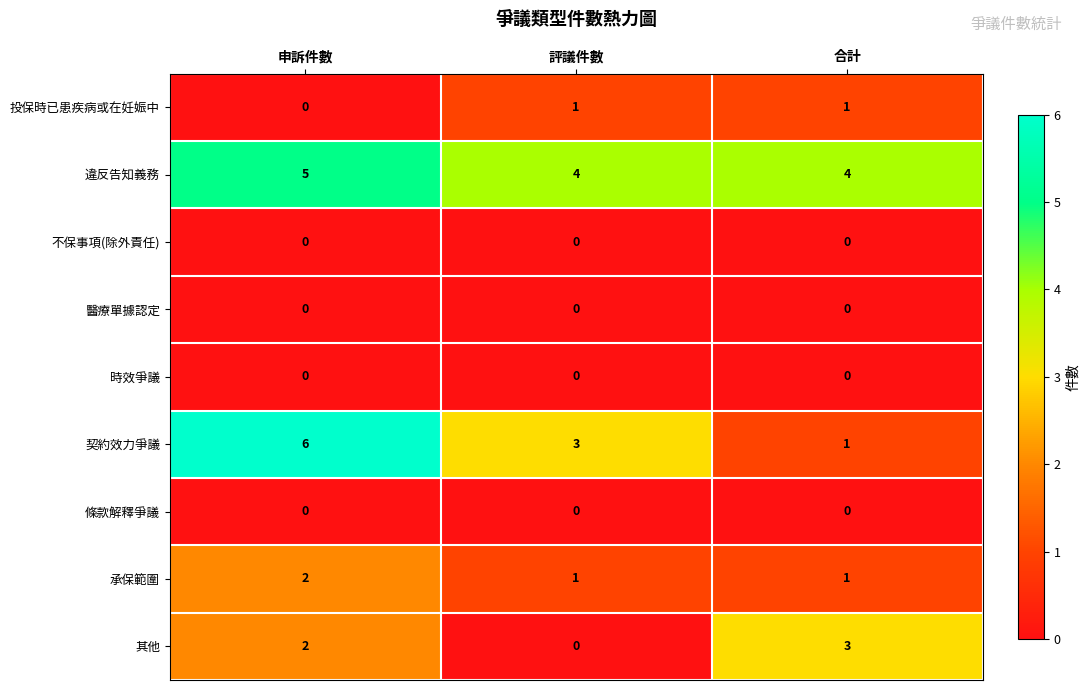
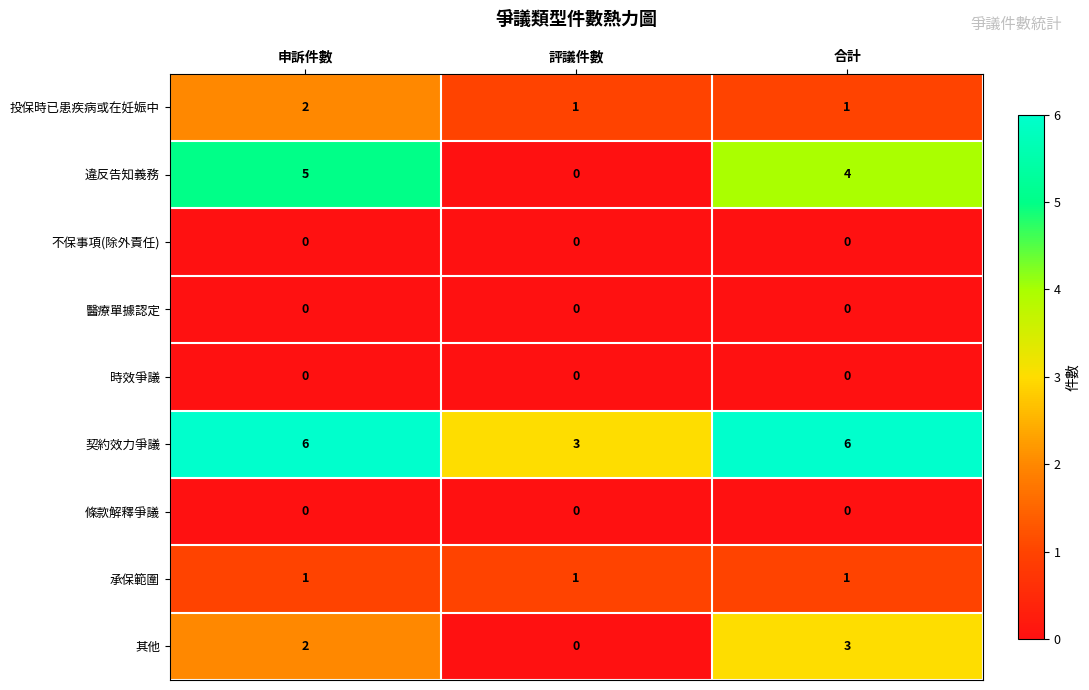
  {
    "投保時已患疾病或在妊娠中": {
-     "申訴件數": 0,
+     "申訴件數": 2,
      "評議件數": 1,
      "合計": 1
    },
    "違反告知義務": {
      "申訴件數": 5,
-     "評議件數": 4,
+     "評議件數": 0,
      "合計": 4
    },
    "不保事項(除外責任)": {
      "申訴件數": 0,
      "評議件數": 0,
      "合計": 0
    },
    "醫療單據認定": {
      "申訴件數": 0,
      "評議件數": 0,
      "合計": 0
    },
    "時效爭議": {
      "申訴件數": 0,
      "評議件數": 0,
      "合計": 0
    },
    "契約效力爭議": {
      "申訴件數": 6,
      "評議件數": 3,
-     "合計": 1
+     "合計": 6
    },
    "條款解釋爭議": {
      "申訴件數": 0,
      "評議件數": 0,
      "合計": 0
    },
    "承保範圍": {
-     "申訴件數": 2,
+     "申訴件數": 1,
      "評議件數": 1,
      "合計": 1
    },
    "其他": {
      "申訴件數": 2,
      "評議件數": 0,
      "合計": 3
    }
  }
